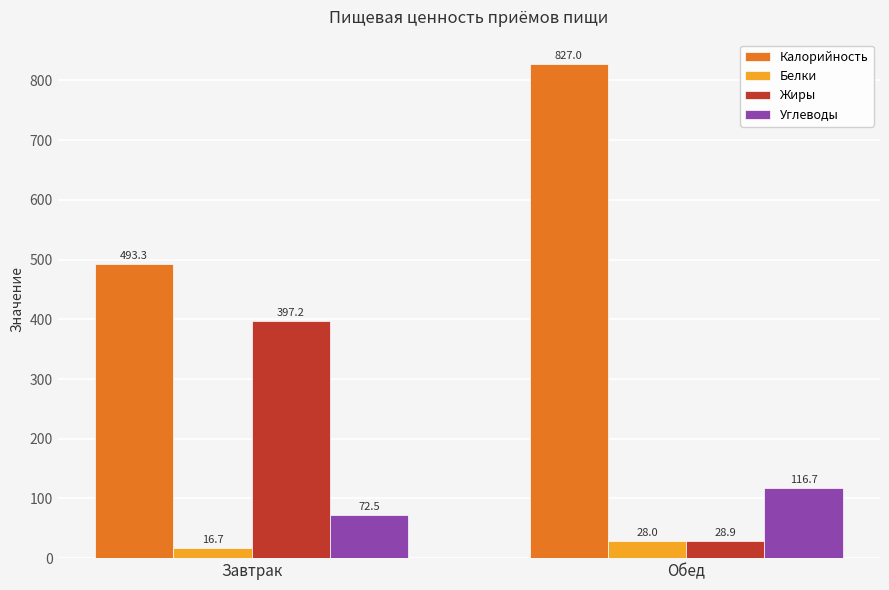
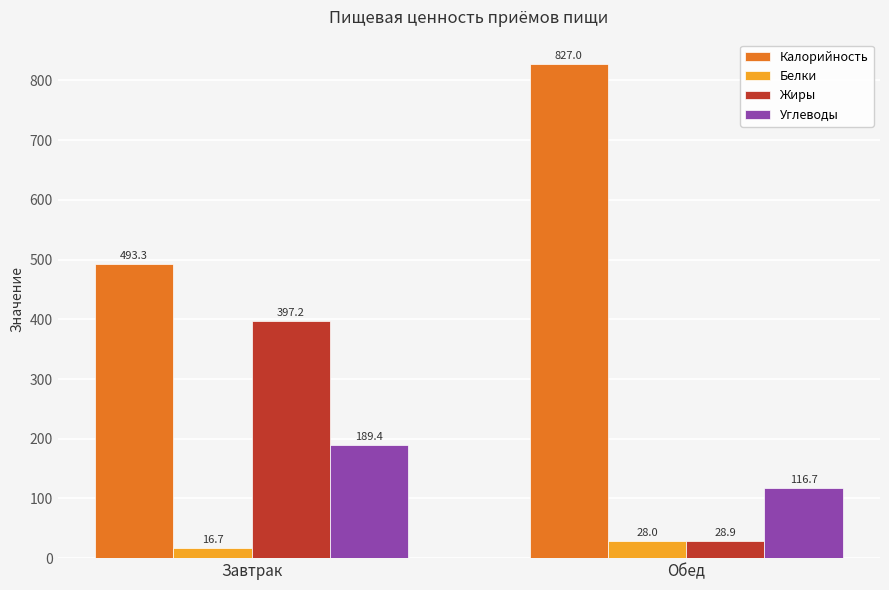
  {
    "Жиры": {
      "Завтрак": 397.2,
      "Обед": 28.9
    },
    "Углеводы": {
-     "Завтрак": 72.5,
+     "Завтрак": 189.4,
      "Обед": 116.7
    }
  }
